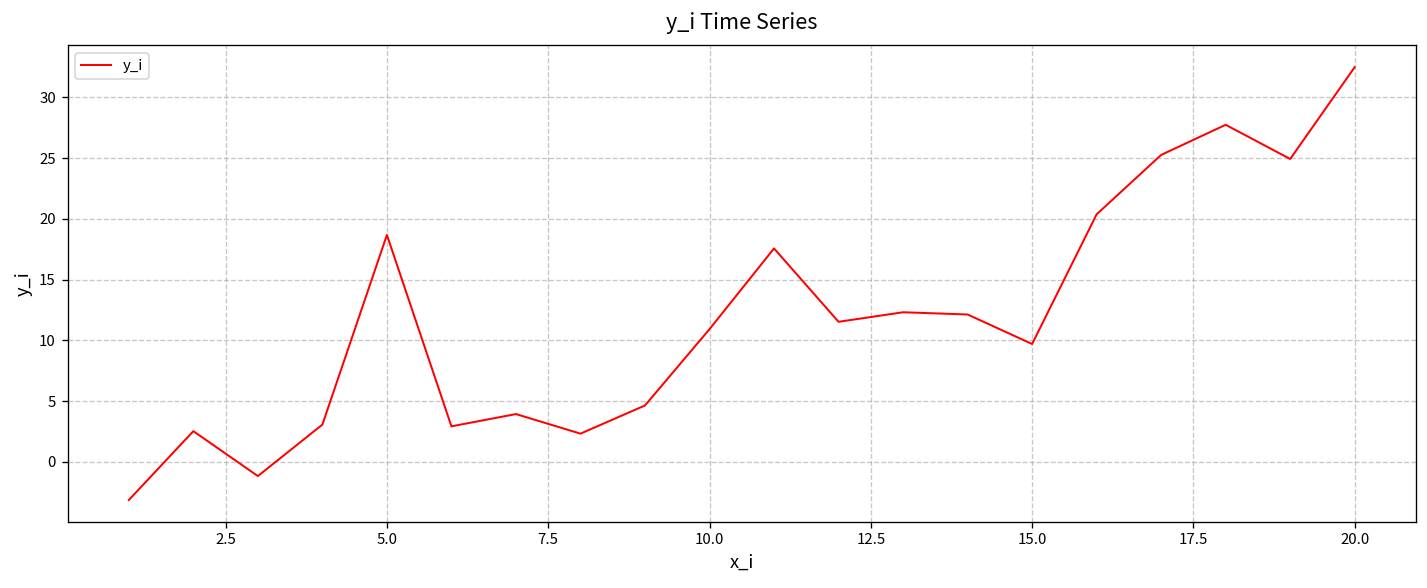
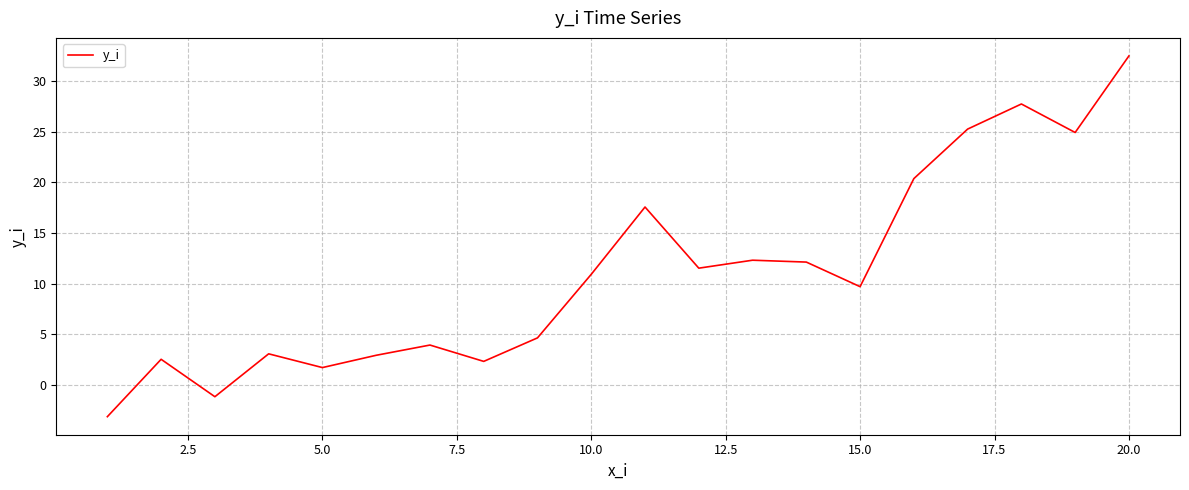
  {
-   "5.0": 18.7,
+   "5.0": 1.7,
    "10.0": 10.9,
    "15.0": 9.7,
    "20.0": 32.5
  }
